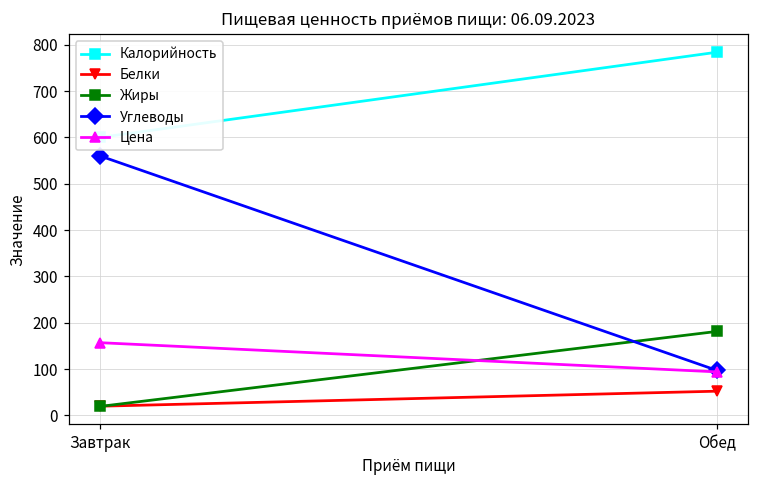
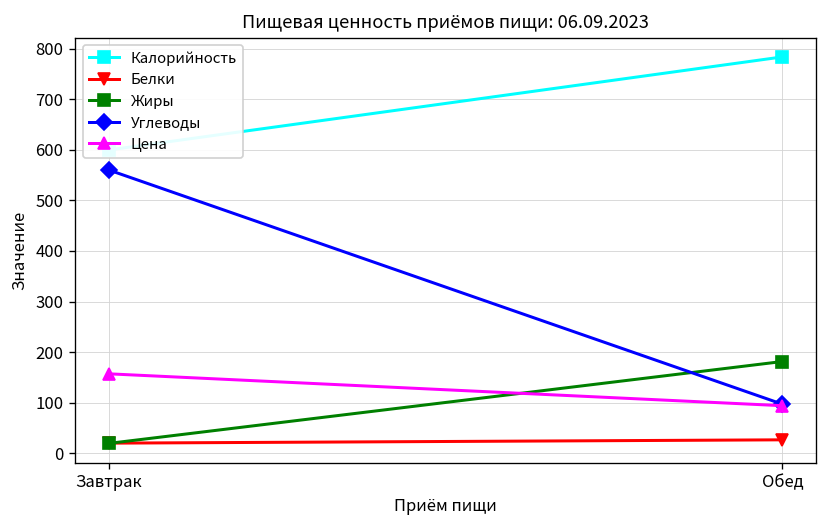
  {
    "Калорийность": {
      "Обед": 780
    },
    "Белки": {
-     "Обед": 50
+     "Обед": 30
    },
    "Жиры": {
      "Обед": 180
    },
    "Углеводы": {
      "Завтрак": 560
    },
    "Цена": {
      "Завтрак": 160
    }
  }
